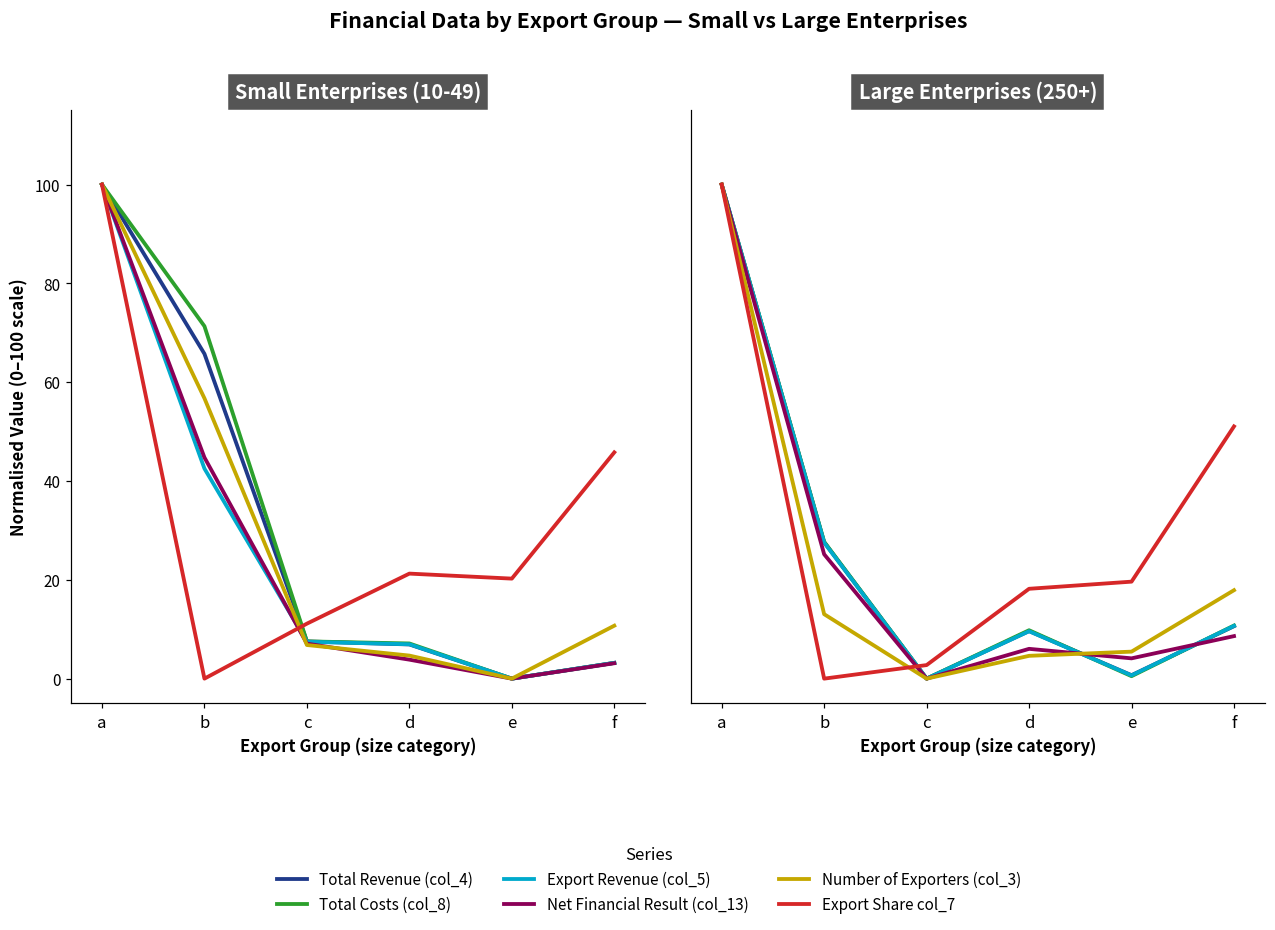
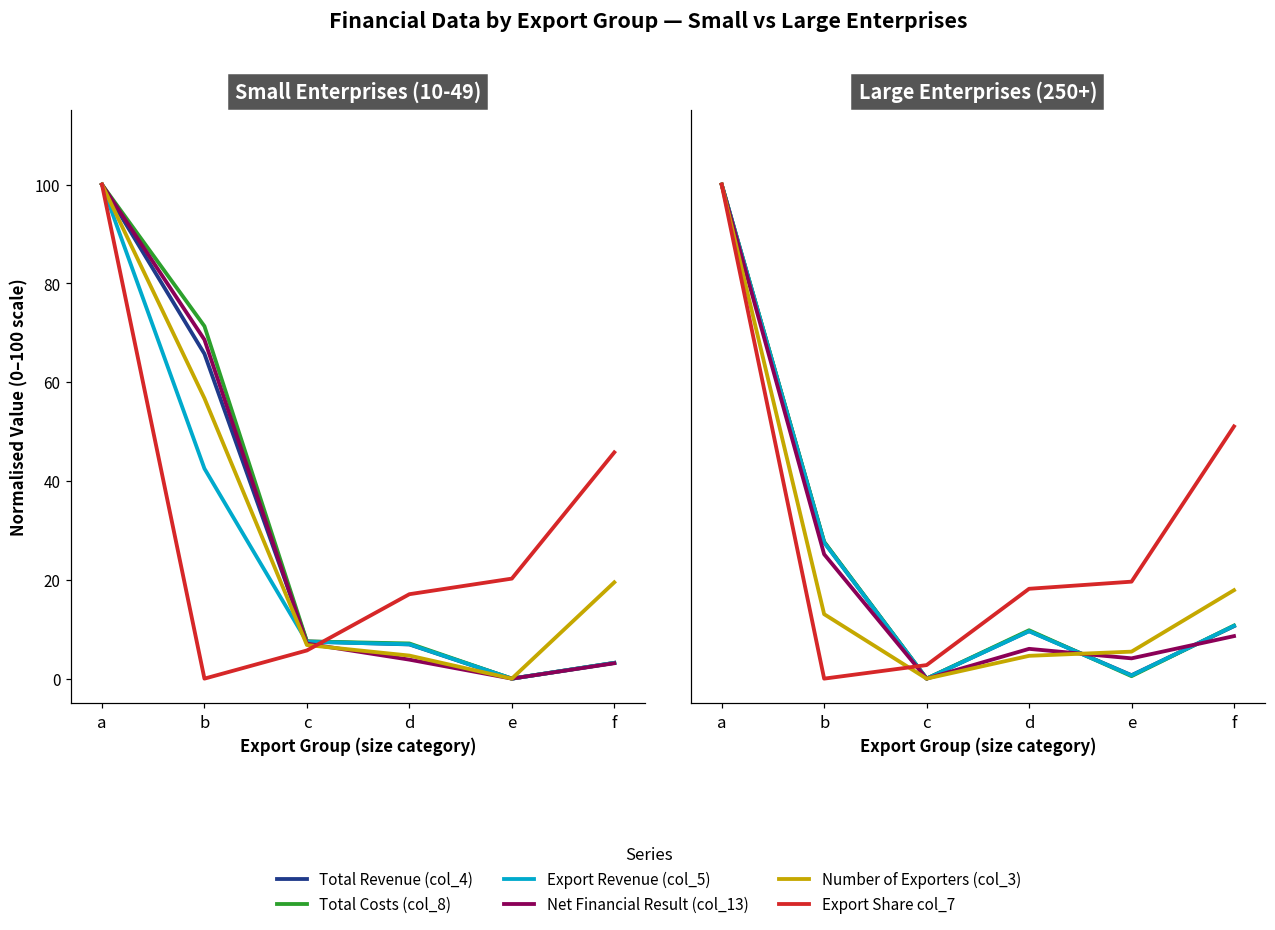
  {
    "Small Enterprises (10-49)": {
      "Total Revenue (col_4)": {
        "b": 66
      },
      "Total Costs (col_8)": {
        "b": 71
      },
      "Export Revenue (col_5)": {
        "b": 43
      },
      "Net Financial Result (col_13)": {
-       "b": 45,
+       "b": 69,
        "d": 4
      },
      "Number of Exporters (col_3)": {
        "b": 57,
        "d": 5,
-       "f": 11
+       "f": 19
      },
      "Export Share col_7": {
        "b": 0,
-       "c": 11,
-       "d": 21,
+       "c": 6,
+       "d": 17,
        "e": 20,
        "f": 46
      }
    }
  }
